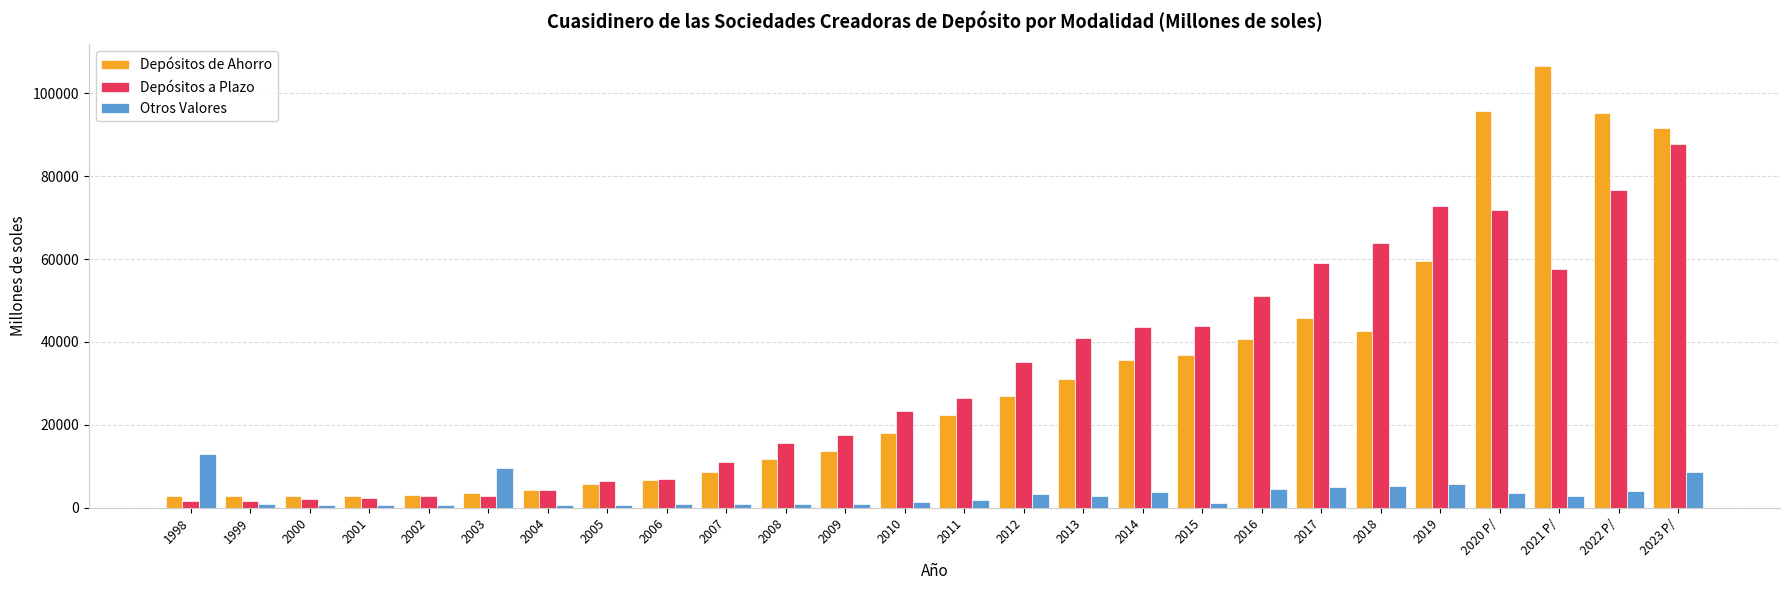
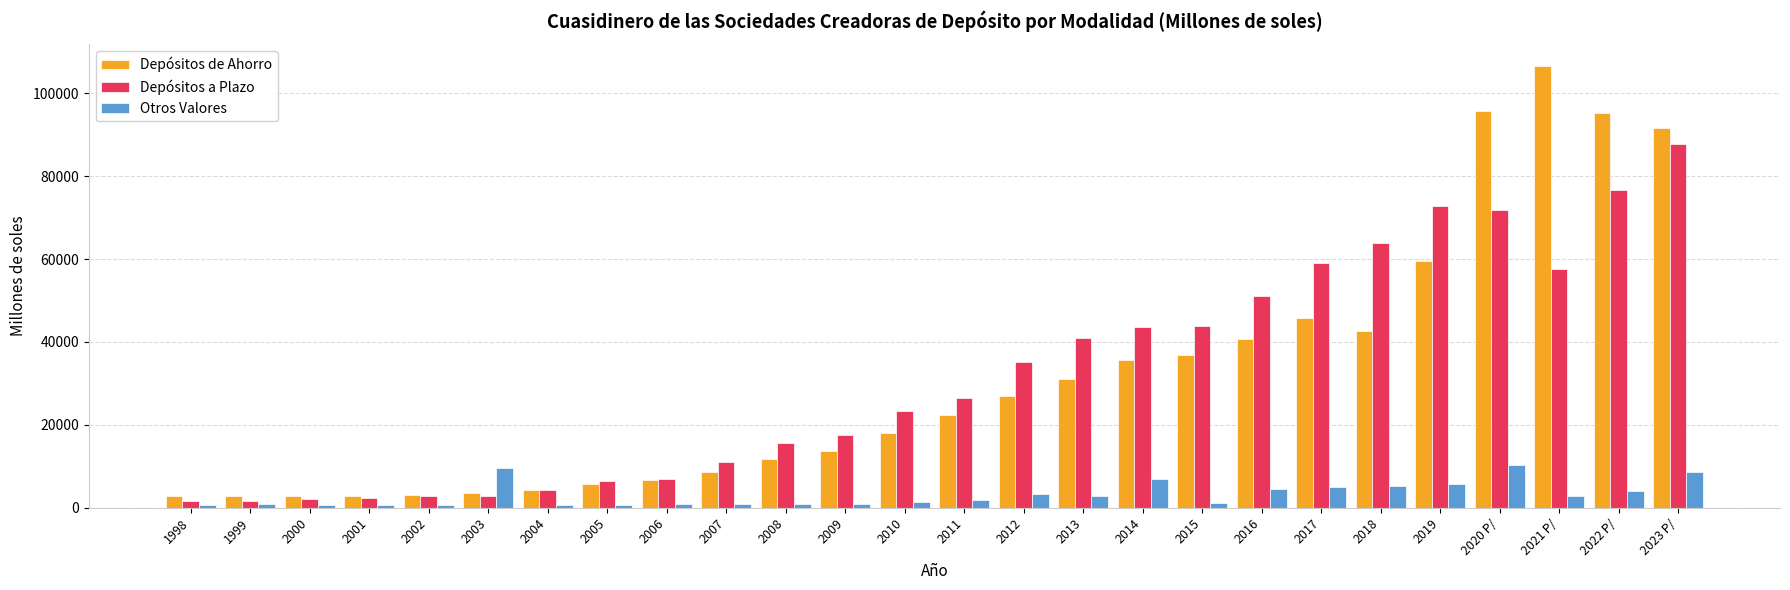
  {
    "Depósitos de Ahorro": {
      "1998": 3000,
      "1999": 3000,
      "2000": 3000,
      "2001": 3000,
      "2002": 3000,
      "2003": 4000,
      "2004": 4000,
      "2005": 6000,
      "2006": 7000,
      "2007": 9000,
      "2008": 12000,
      "2009": 14000,
      "2010": 18000,
      "2011": 22000,
      "2012": 27000,
      "2013": 31000,
      "2014": 36000,
      "2015": 37000,
      "2016": 41000,
      "2017": 46000,
      "2018": 43000,
      "2019": 60000,
      "2020 P/": 96000,
      "2021 P/": 106000,
      "2022 P/": 95000,
      "2023 P/": 92000
    },
    "Depósitos a Plazo": {
      "1998": 2000,
      "1999": 2000,
      "2000": 2000,
      "2001": 2000,
      "2002": 3000,
      "2003": 3000,
      "2004": 4000,
      "2005": 6000,
      "2006": 7000,
      "2007": 11000,
      "2008": 16000,
      "2009": 18000,
      "2010": 23000,
      "2011": 27000,
      "2012": 35000,
      "2013": 41000,
      "2014": 44000,
      "2015": 44000,
      "2016": 51000,
      "2017": 59000,
      "2018": 64000,
      "2019": 73000,
      "2020 P/": 72000,
      "2021 P/": 58000,
      "2022 P/": 77000,
      "2023 P/": 88000
    },
    "Otros Valores": {
-     "1998": 13000,
+     "1998": 1000,
      "1999": 1000,
      "2000": 1000,
      "2001": 1000,
      "2002": 1000,
      "2003": 10000,
      "2004": 1000,
      "2005": 1000,
      "2006": 1000,
      "2007": 1000,
      "2008": 1000,
      "2009": 1000,
      "2010": 1000,
      "2011": 2000,
      "2012": 3000,
      "2013": 3000,
-     "2014": 4000,
+     "2014": 7000,
      "2015": 1000,
      "2016": 5000,
      "2017": 5000,
      "2018": 5000,
      "2019": 6000,
-     "2020 P/": 4000,
+     "2020 P/": 10000,
      "2021 P/": 3000,
      "2022 P/": 4000,
      "2023 P/": 9000
    }
  }
